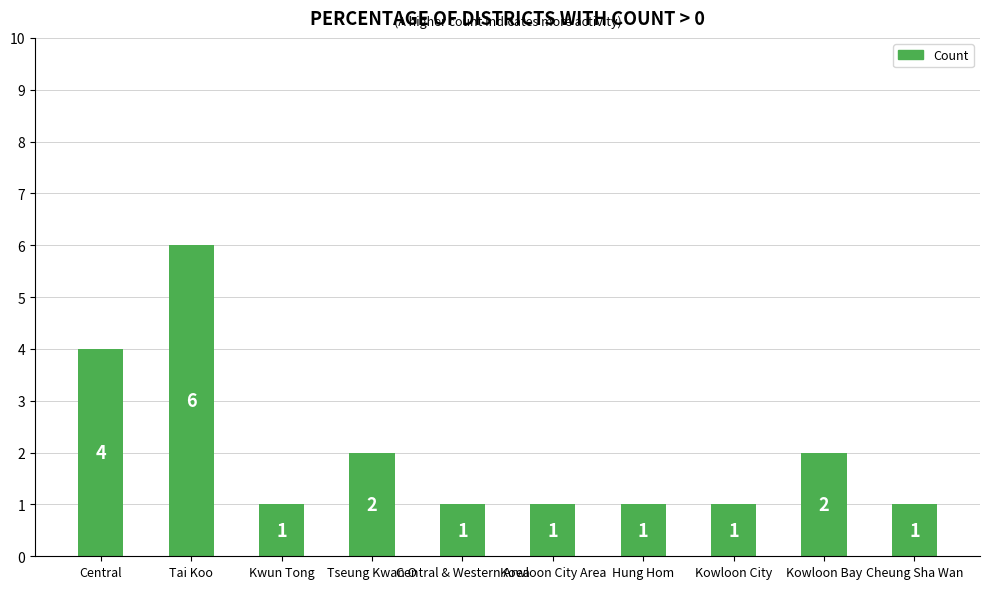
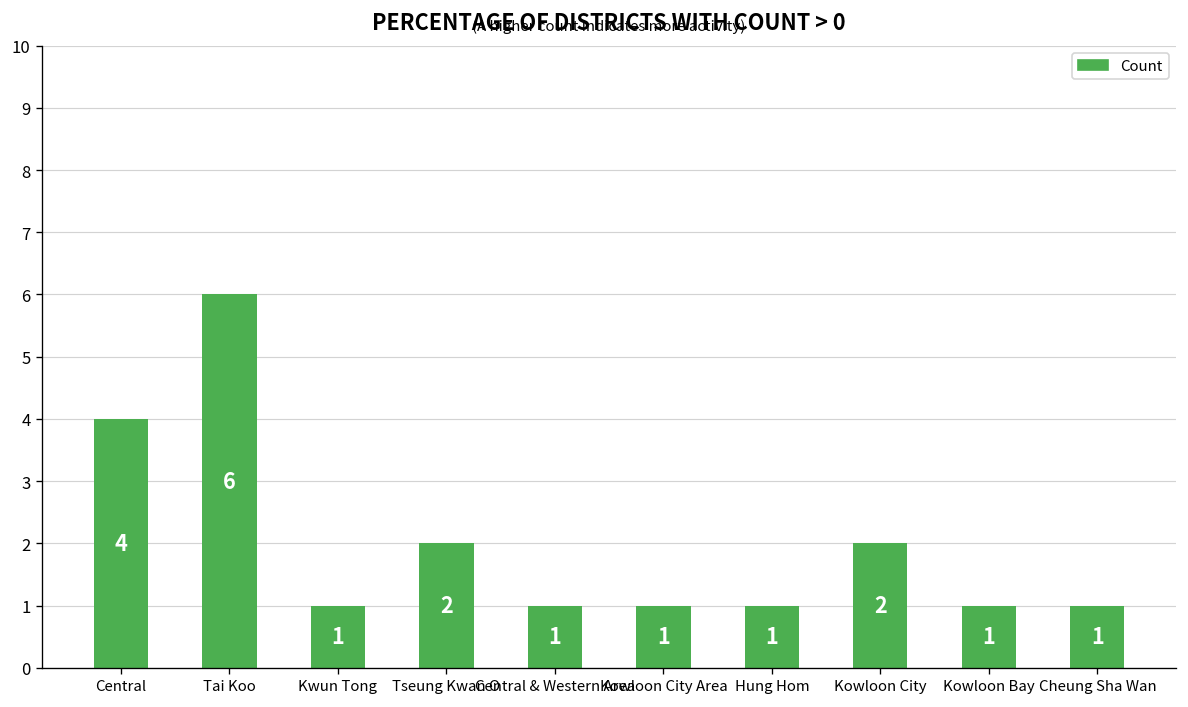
  {
    "Central": 4,
    "Tai Koo": 6,
    "Kwun Tong": 1,
    "Hung Hom": 1,
-   "Kowloon City": 1,
-   "Kowloon Bay": 2,
+   "Kowloon City": 2,
+   "Kowloon Bay": 1,
    "Cheung Sha Wan": 1
  }
